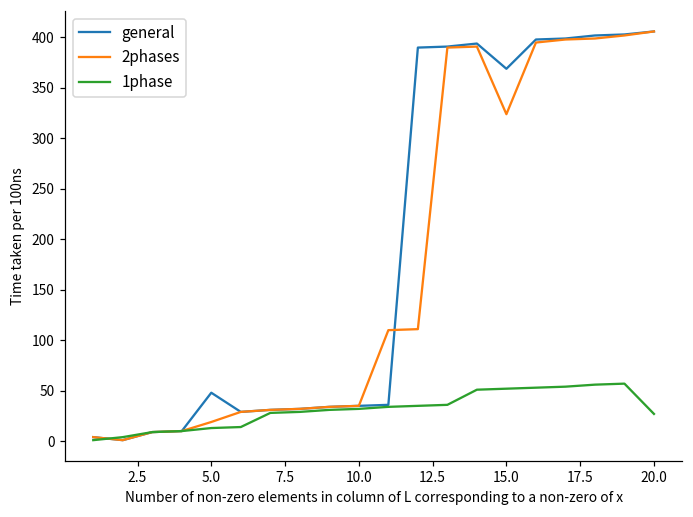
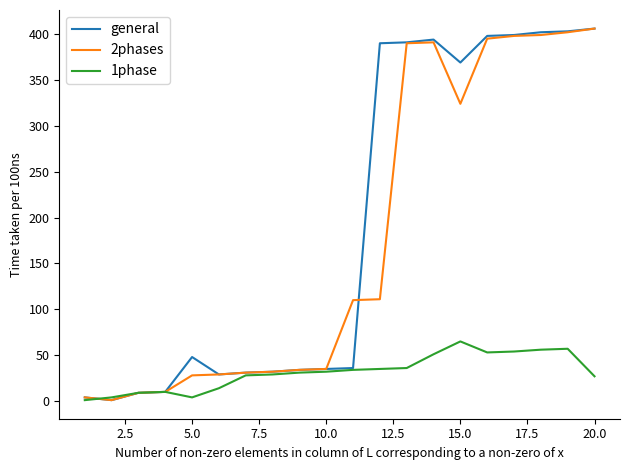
  {
    "general": {
      "5.0": 50,
      "15.0": 370
    },
    "2phases": {
-     "5.0": 20,
+     "5.0": 30,
      "15.0": 320
    },
    "1phase": {
-     "5.0": 10,
+     "5.0": 0,
      "10.0": 30,
-     "15.0": 50,
+     "15.0": 70,
      "20.0": 30
    }
  }
